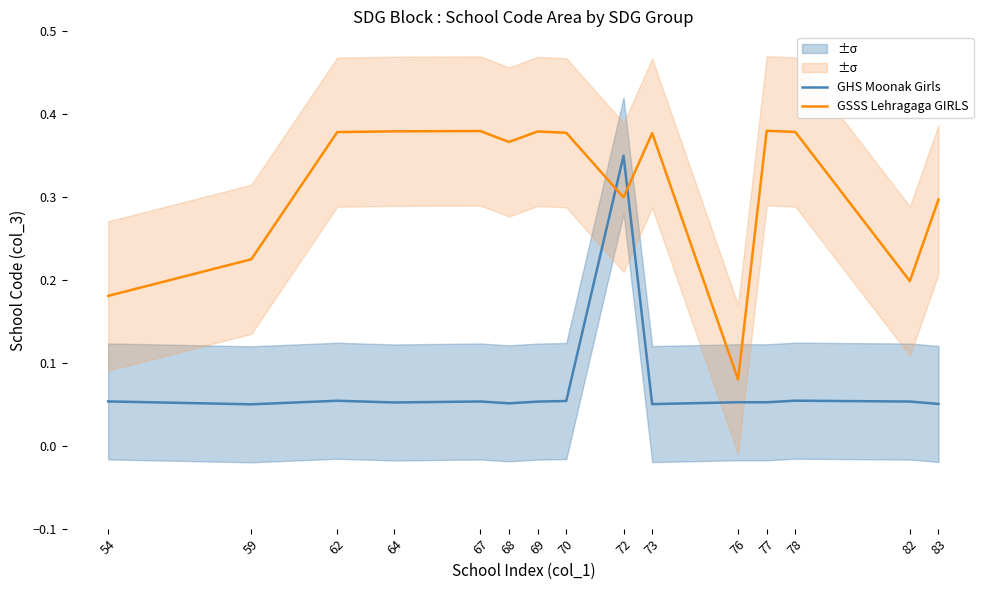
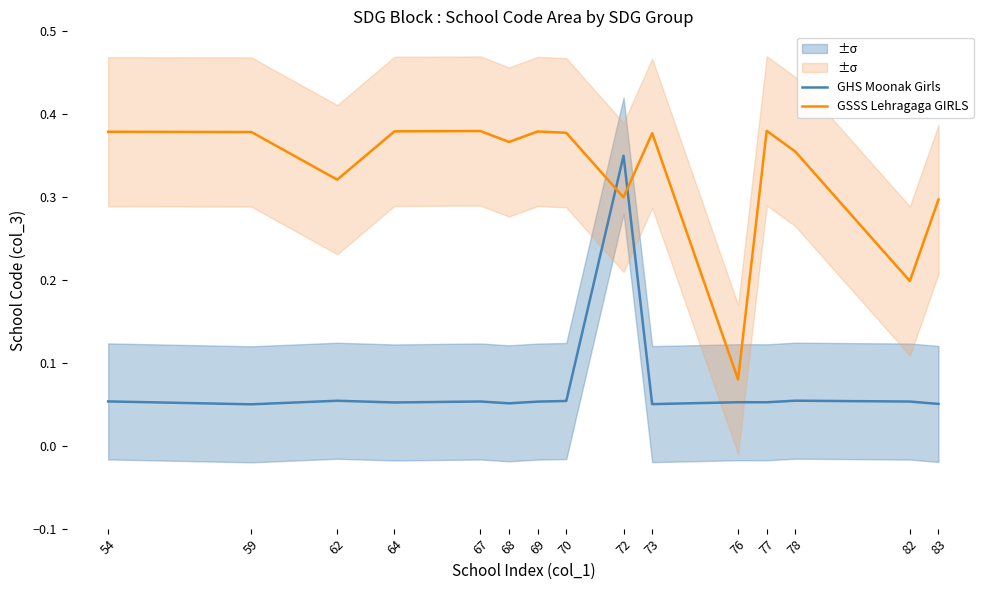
  {
    "GSSS Lehragaga GIRLS": {
-     "54": 0.18,
-     "59": 0.22,
-     "62": 0.38,
+     "54": 0.38,
+     "59": 0.38,
+     "62": 0.32,
      "64": 0.38,
      "67": 0.38,
      "68": 0.37,
      "69": 0.38,
      "70": 0.38,
      "72": 0.30,
      "73": 0.38,
      "76": 0.08,
      "77": 0.38,
-     "78": 0.38,
+     "78": 0.35,
      "82": 0.20,
      "83": 0.30
    }
  }
